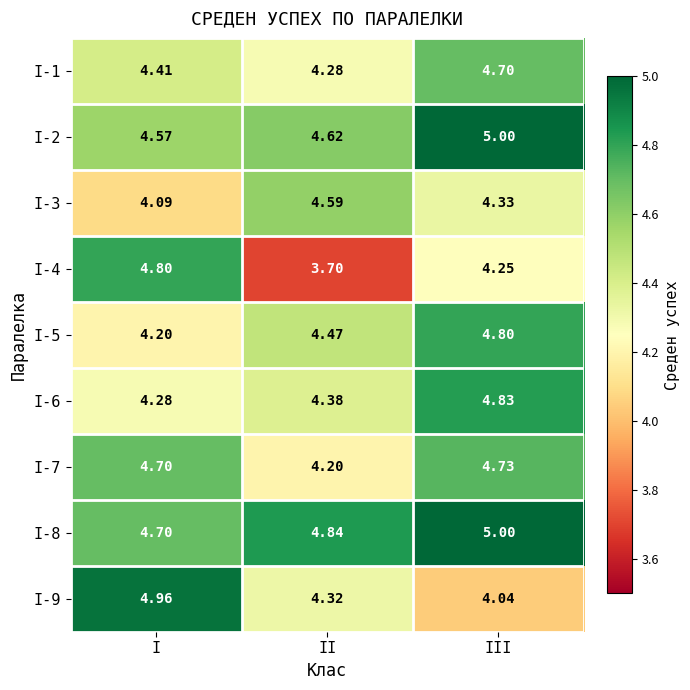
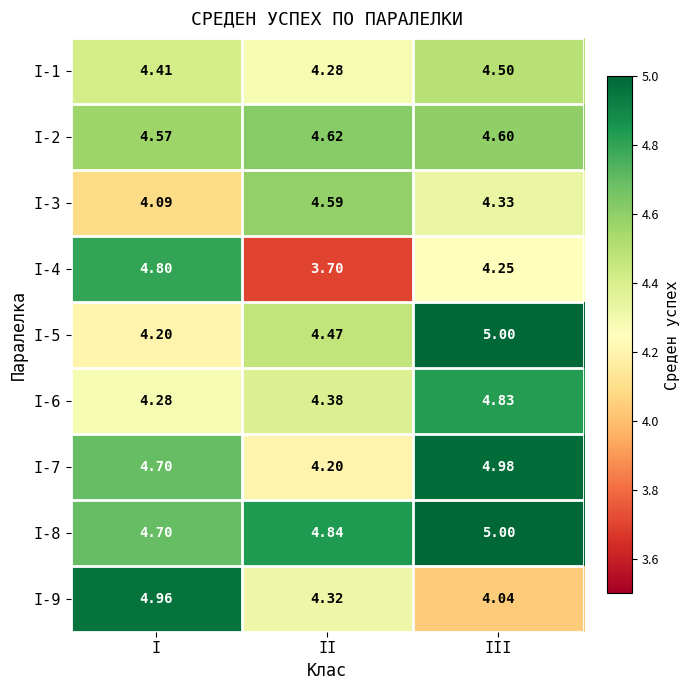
  {
    "I-1": {
      "I": 4.41,
      "II": 4.28,
-     "III": 4.70
+     "III": 4.50
    },
    "I-2": {
      "I": 4.57,
      "II": 4.62,
-     "III": 5.00
+     "III": 4.60
    },
    "I-3": {
      "I": 4.09,
      "II": 4.59,
      "III": 4.33
    },
    "I-4": {
      "I": 4.80,
      "II": 3.70,
      "III": 4.25
    },
    "I-5": {
      "I": 4.20,
      "II": 4.47,
-     "III": 4.80
+     "III": 5.00
    },
    "I-6": {
      "I": 4.28,
      "II": 4.38,
      "III": 4.83
    },
    "I-7": {
      "I": 4.70,
      "II": 4.20,
-     "III": 4.73
+     "III": 4.98
    },
    "I-8": {
      "I": 4.70,
      "II": 4.84,
      "III": 5.00
    },
    "I-9": {
      "I": 4.96,
      "II": 4.32,
      "III": 4.04
    }
  }
